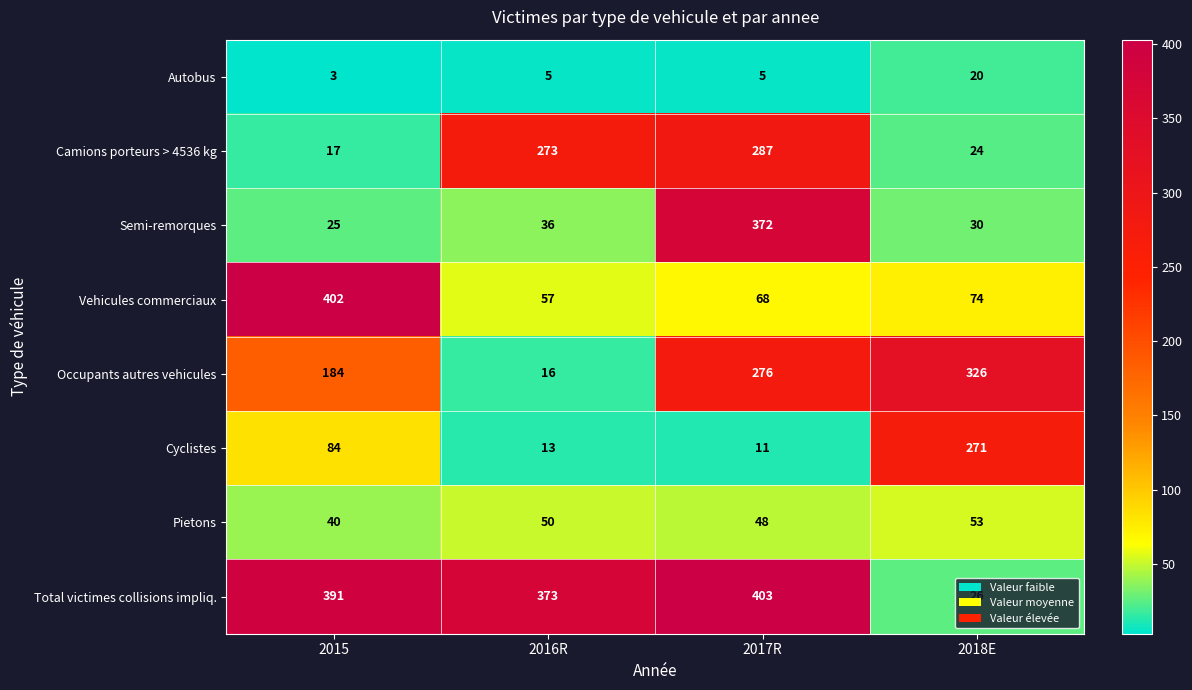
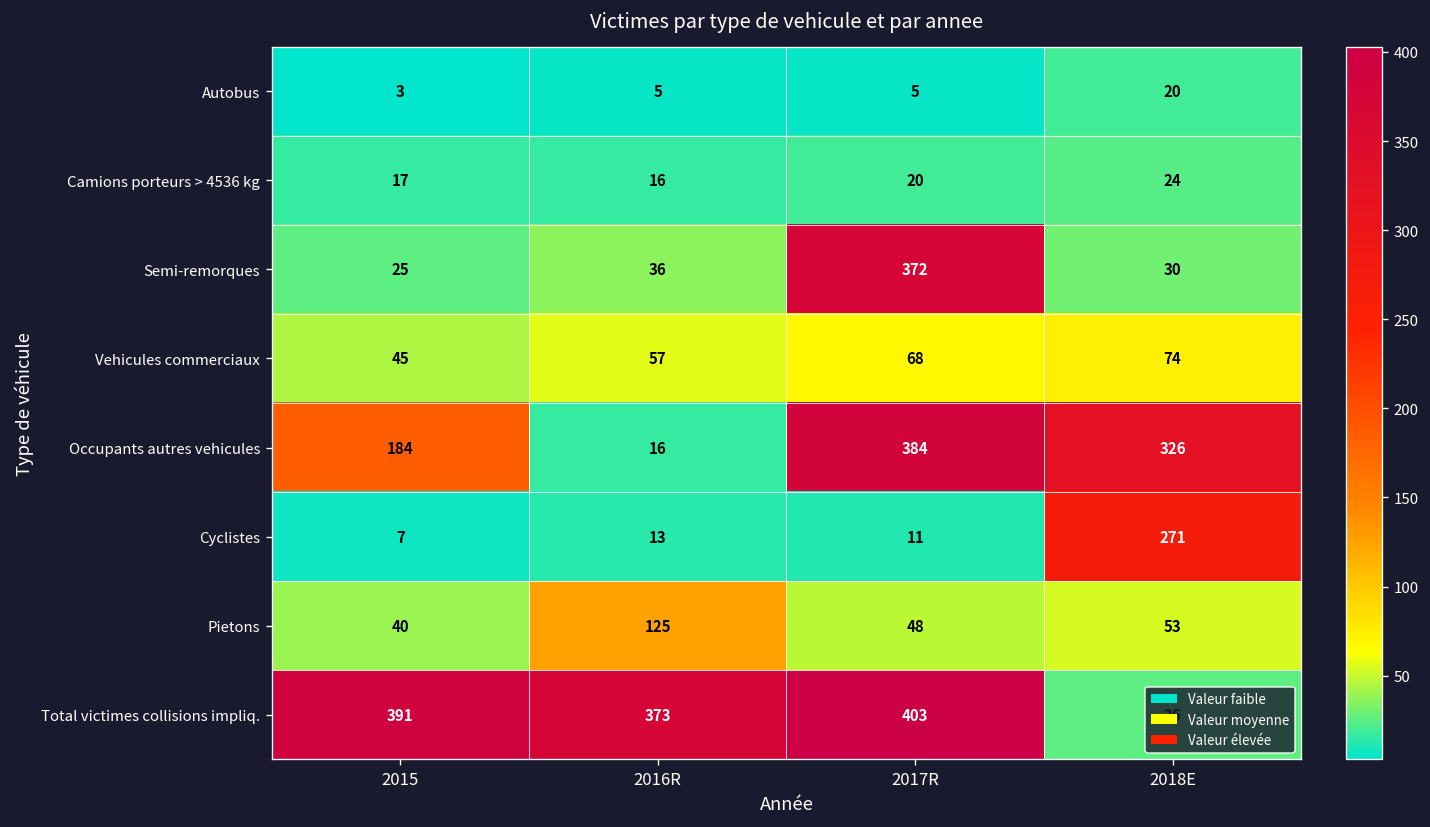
  {
    "Autobus": {
      "2015": 3,
      "2016R": 5,
      "2017R": 5,
      "2018E": 20
    },
    "Camions porteurs > 4536 kg": {
      "2015": 17,
-     "2016R": 273,
-     "2017R": 287,
+     "2016R": 16,
+     "2017R": 20,
      "2018E": 24
    },
    "Semi-remorques": {
      "2015": 25,
      "2016R": 36,
      "2017R": 372,
      "2018E": 30
    },
    "Vehicules commerciaux": {
-     "2015": 402,
+     "2015": 45,
      "2016R": 57,
      "2017R": 68,
      "2018E": 74
    },
    "Occupants autres vehicules": {
      "2015": 184,
      "2016R": 16,
-     "2017R": 276,
+     "2017R": 384,
      "2018E": 326
    },
    "Cyclistes": {
-     "2015": 84,
+     "2015": 7,
      "2016R": 13,
      "2017R": 11,
      "2018E": 271
    },
    "Pietons": {
      "2015": 40,
-     "2016R": 50,
+     "2016R": 125,
      "2017R": 48,
      "2018E": 53
    },
    "Total victimes collisions impliq.": {
      "2015": 391,
      "2016R": 373,
      "2017R": 403
    }
  }
